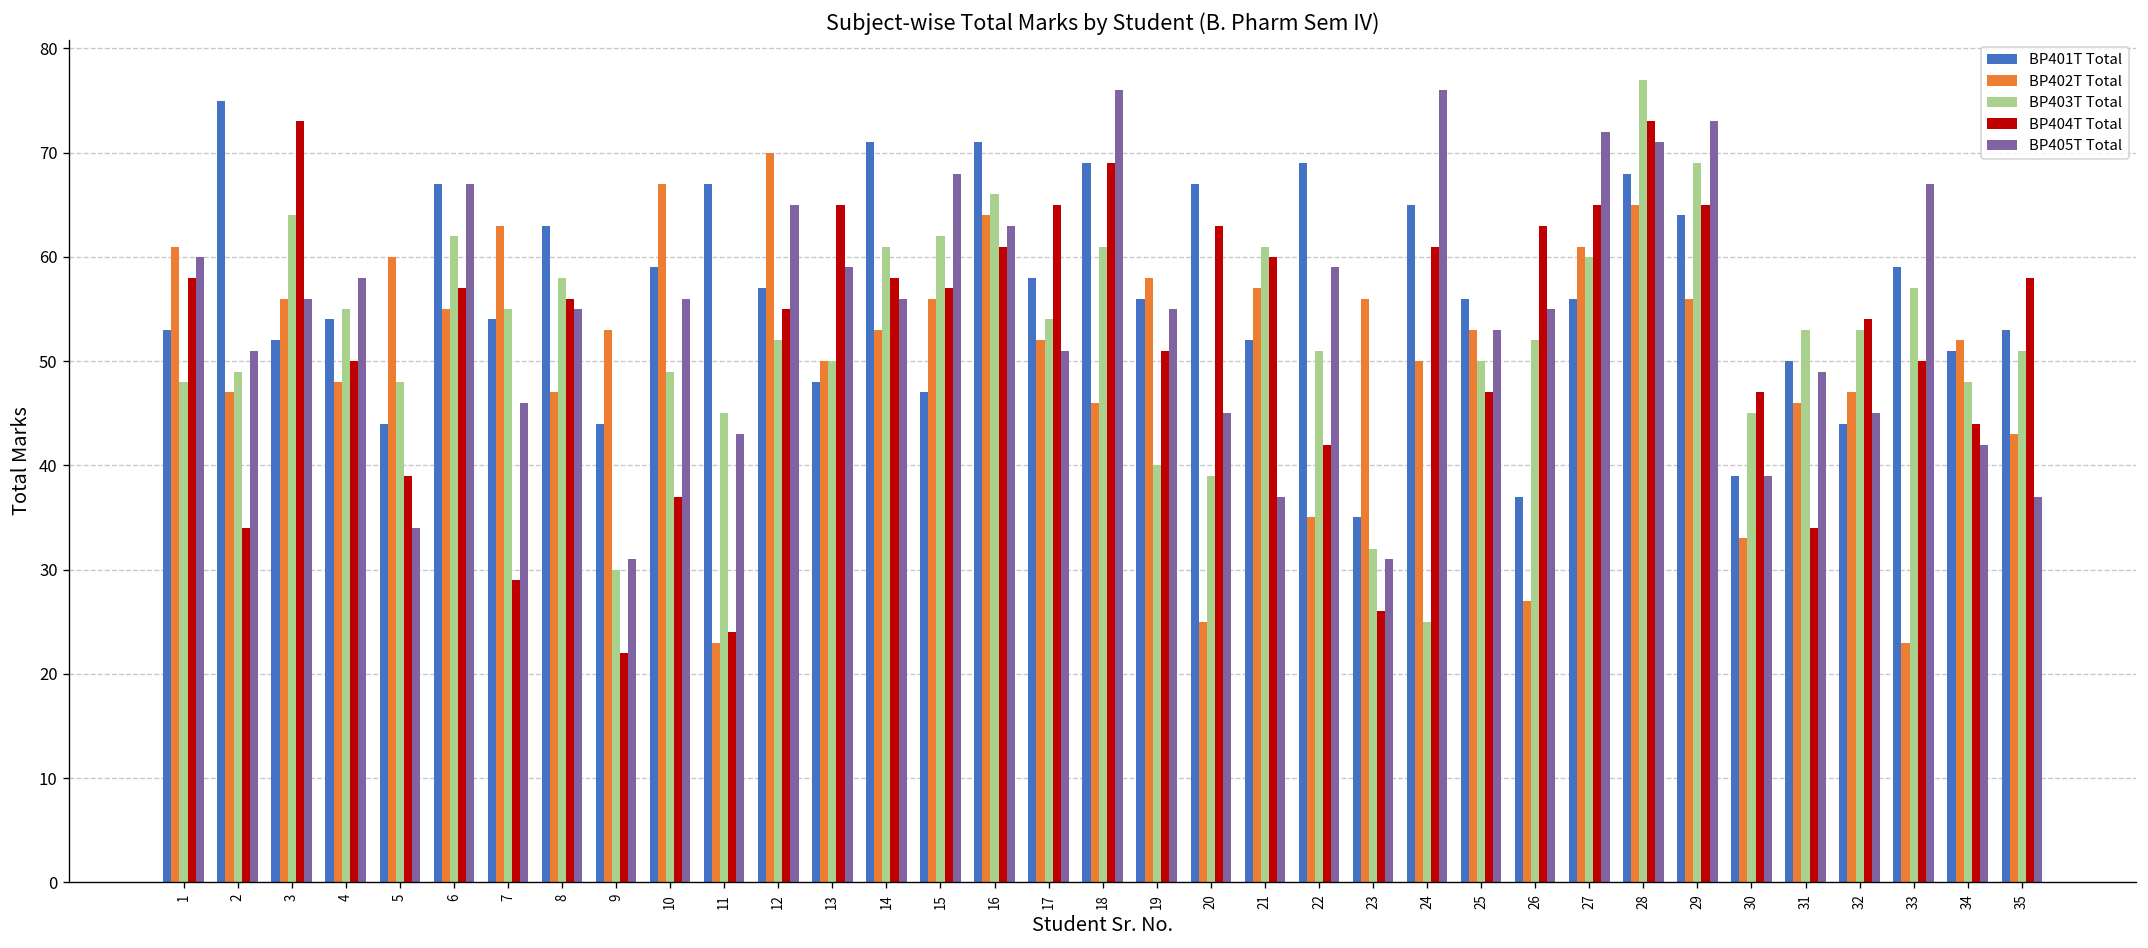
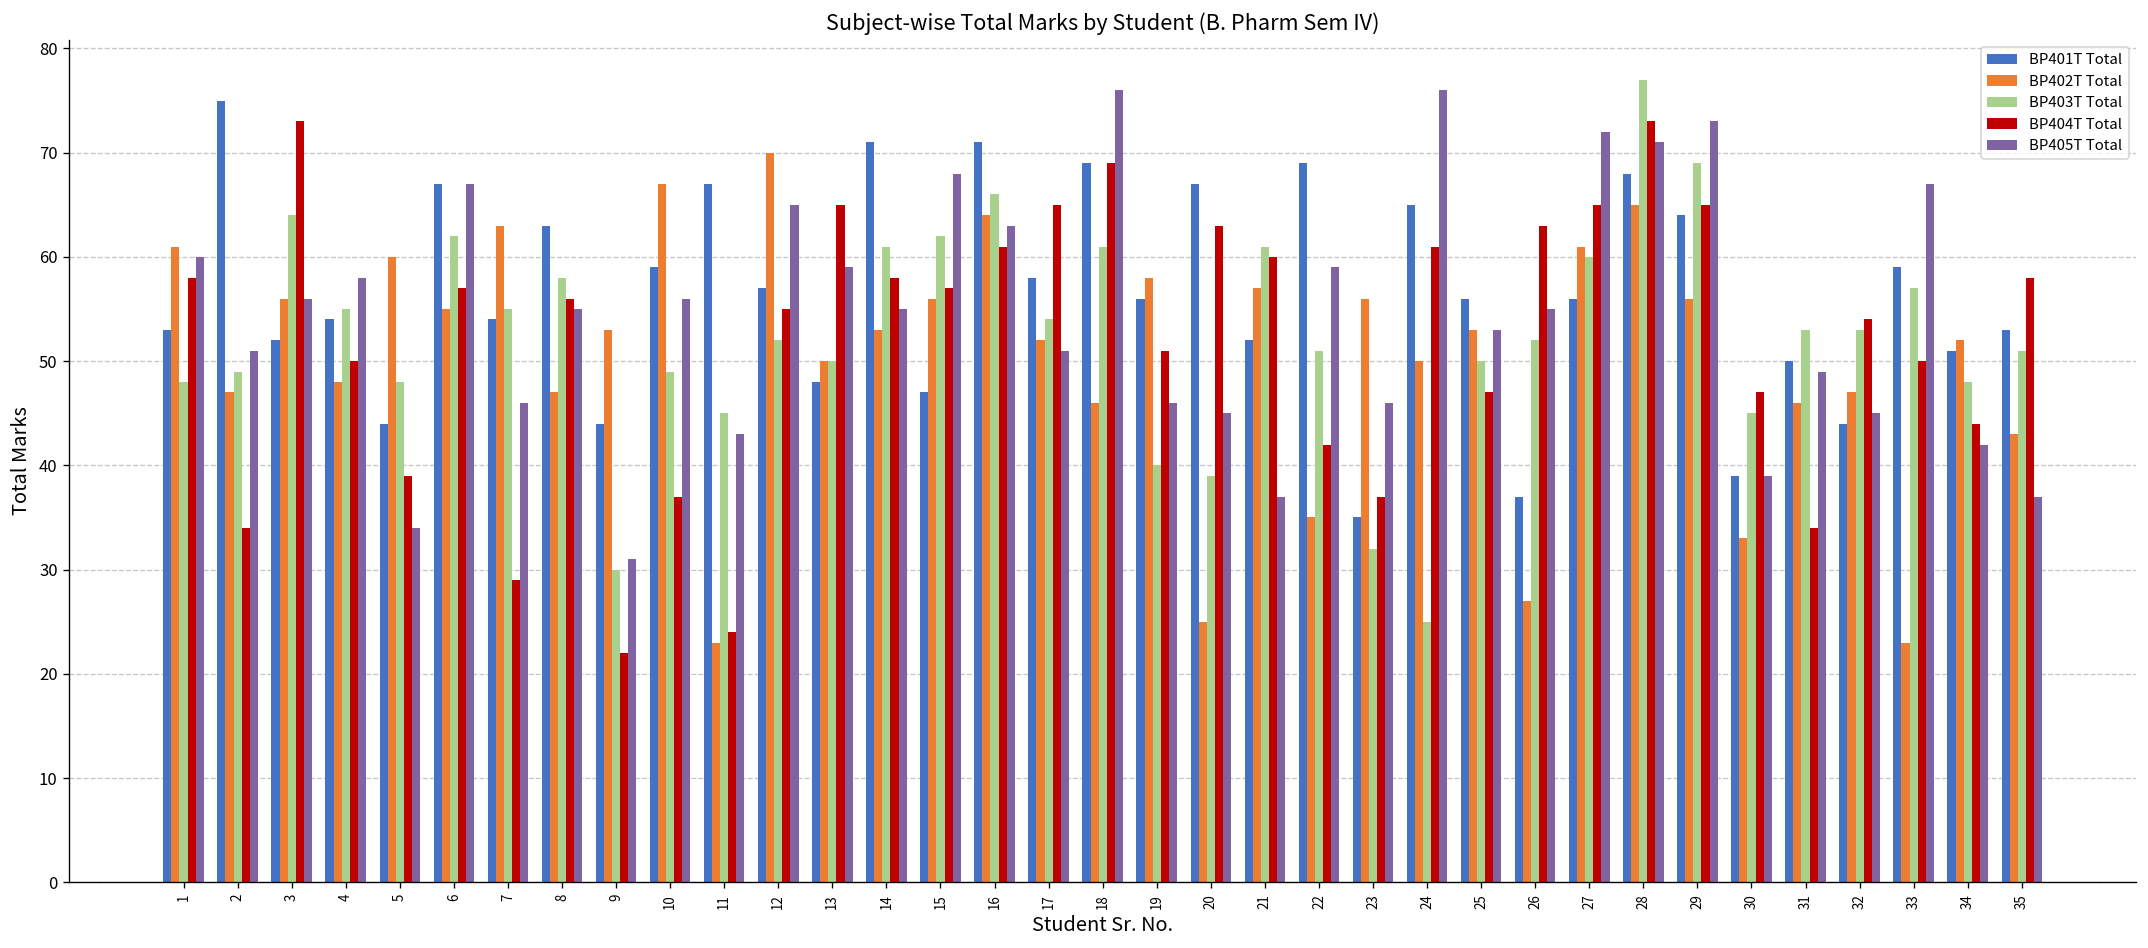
  {
    "BP401T Total": {
      "1": 53,
      "2": 75,
      "3": 52,
      "4": 54,
      "5": 44,
      "6": 67,
      "7": 54,
      "8": 63,
      "9": 44,
      "10": 59,
      "11": 67,
      "12": 57,
      "13": 48,
      "14": 71,
      "15": 47,
      "16": 71,
      "17": 58,
      "18": 69,
      "19": 56,
      "20": 67,
      "21": 52,
      "22": 69,
      "23": 35,
      "24": 65,
      "25": 56,
      "26": 37,
      "27": 56,
      "28": 68,
      "29": 64,
      "30": 39,
      "31": 50,
      "32": 44,
      "33": 59,
      "34": 51,
      "35": 53
    },
    "BP402T Total": {
      "1": 61,
      "2": 47,
      "3": 56,
      "4": 48,
      "5": 60,
      "6": 55,
      "7": 63,
      "8": 47,
      "9": 53,
      "10": 67,
      "11": 23,
      "12": 70,
      "13": 50,
      "14": 53,
      "15": 56,
      "16": 64,
      "17": 52,
      "18": 46,
      "19": 58,
      "20": 25,
      "21": 57,
      "22": 35,
      "23": 56,
      "24": 50,
      "25": 53,
      "26": 27,
      "27": 61,
      "28": 65,
      "29": 56,
      "30": 33,
      "31": 46,
      "32": 47,
      "33": 23,
      "34": 52,
      "35": 43
    },
    "BP403T Total": {
      "1": 48,
      "2": 49,
      "3": 64,
      "4": 55,
      "5": 48,
      "6": 62,
      "7": 55,
      "8": 58,
      "9": 30,
      "10": 49,
      "11": 45,
      "12": 52,
      "13": 50,
      "14": 61,
      "15": 62,
      "16": 66,
      "17": 54,
      "18": 61,
      "19": 40,
      "20": 39,
      "21": 61,
      "22": 51,
      "23": 32,
      "24": 25,
      "25": 50,
      "26": 52,
      "27": 60,
      "28": 77,
      "29": 69,
      "30": 45,
      "31": 53,
      "32": 53,
      "33": 57,
      "34": 48,
      "35": 51
    },
    "BP404T Total": {
      "1": 58,
      "2": 34,
      "3": 73,
      "4": 50,
      "5": 39,
      "6": 57,
      "7": 29,
      "8": 56,
      "9": 22,
      "10": 37,
      "11": 24,
      "12": 55,
      "13": 65,
      "14": 58,
      "15": 57,
      "16": 61,
      "17": 65,
      "18": 69,
      "19": 51,
      "20": 63,
      "21": 60,
      "22": 42,
-     "23": 26,
+     "23": 37,
      "24": 61,
      "25": 47,
      "26": 63,
      "27": 65,
      "28": 73,
      "29": 65,
      "30": 47,
      "31": 34,
      "32": 54,
      "33": 50,
      "34": 44,
      "35": 58
    },
    "BP405T Total": {
      "1": 60,
      "2": 51,
      "3": 56,
      "4": 58,
      "5": 34,
      "6": 67,
      "7": 46,
      "8": 55,
      "9": 31,
      "10": 56,
      "11": 43,
      "12": 65,
      "13": 59,
-     "14": 56,
+     "14": 55,
      "15": 68,
      "16": 63,
      "17": 51,
      "18": 76,
-     "19": 55,
+     "19": 46,
      "20": 45,
      "21": 37,
      "22": 59,
-     "23": 31,
+     "23": 46,
      "24": 76,
      "25": 53,
      "26": 55,
      "27": 72,
      "28": 71,
      "29": 73,
      "30": 39,
      "31": 49,
      "32": 45,
      "33": 67,
      "34": 42,
      "35": 37
    }
  }
